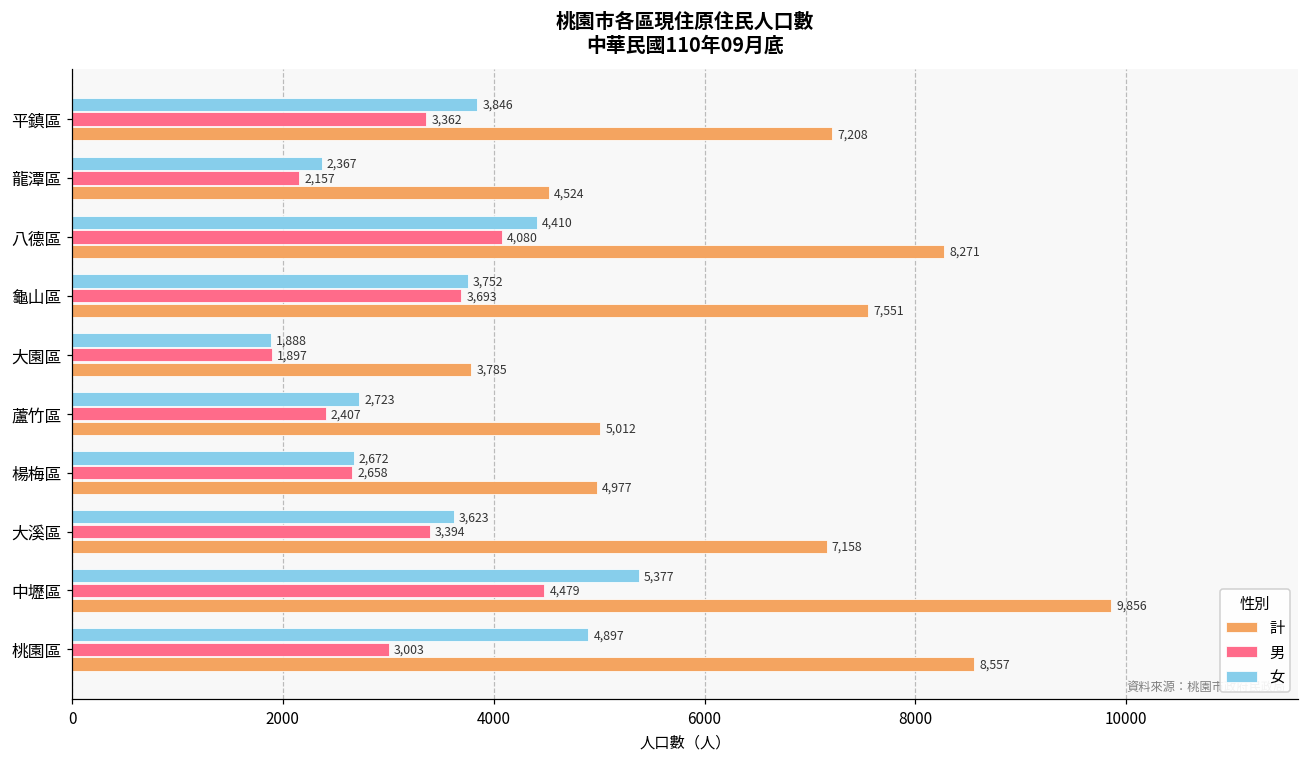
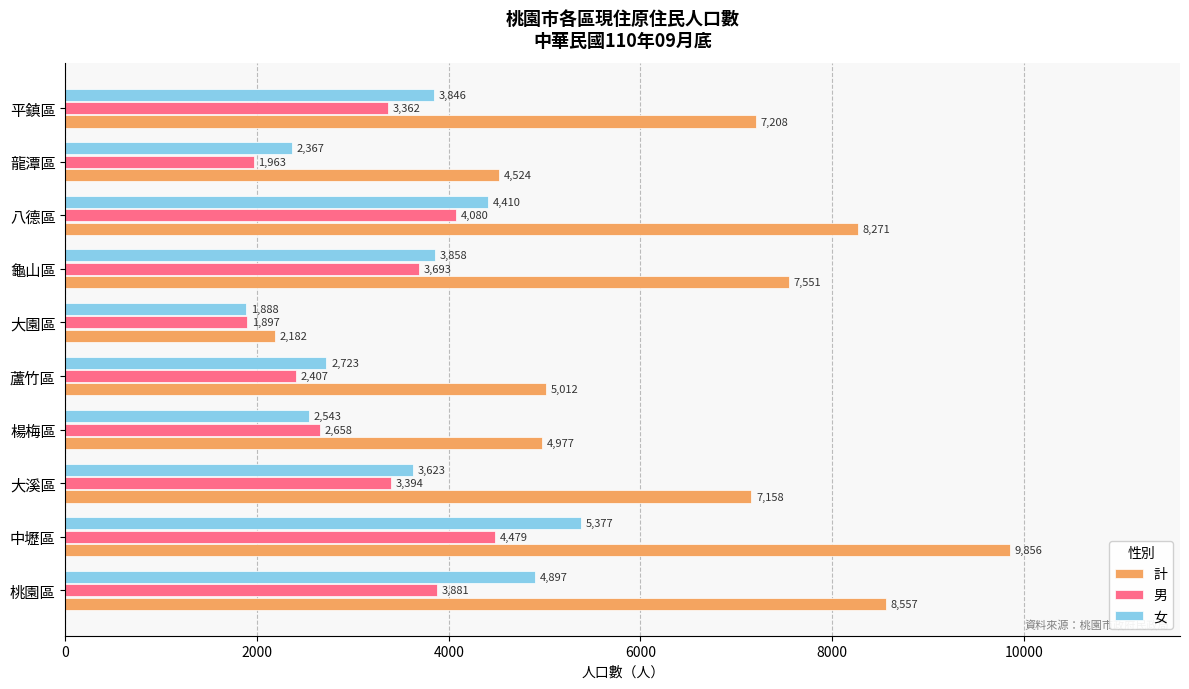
  {
    "計": {
      "平鎮區": "7,208",
      "龍潭區": "4,524",
      "八德區": "8,271",
      "龜山區": "7,551",
-     "大園區": "3,785",
+     "大園區": "2,182",
      "蘆竹區": "5,012",
      "楊梅區": "4,977",
      "大溪區": "7,158",
      "中壢區": "9,856",
      "桃園區": "8,557"
    },
    "男": {
      "平鎮區": "3,362",
-     "龍潭區": "2,157",
+     "龍潭區": "1,963",
      "八德區": "4,080",
      "龜山區": "3,693",
      "大園區": "1,897",
      "蘆竹區": "2,407",
      "楊梅區": "2,658",
      "大溪區": "3,394",
      "中壢區": "4,479",
-     "桃園區": "3,003"
+     "桃園區": "3,881"
    },
    "女": {
      "平鎮區": "3,846",
      "龍潭區": "2,367",
      "八德區": "4,410",
-     "龜山區": "3,752",
+     "龜山區": "3,858",
      "大園區": "1,888",
      "蘆竹區": "2,723",
-     "楊梅區": "2,672",
+     "楊梅區": "2,543",
      "大溪區": "3,623",
      "中壢區": "5,377",
      "桃園區": "4,897"
    }
  }
